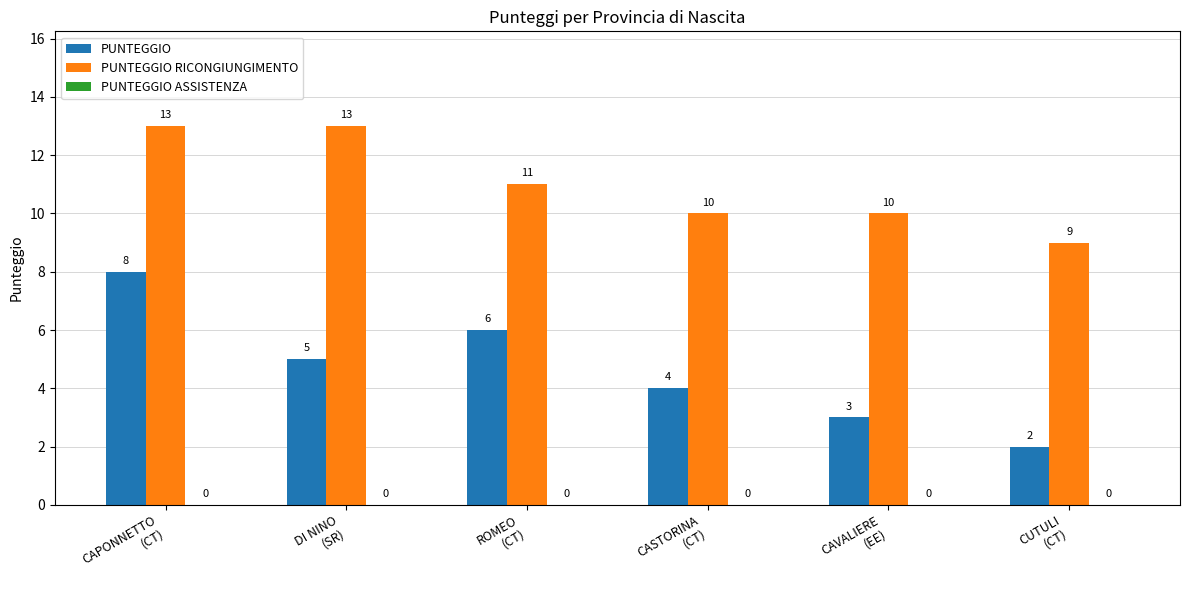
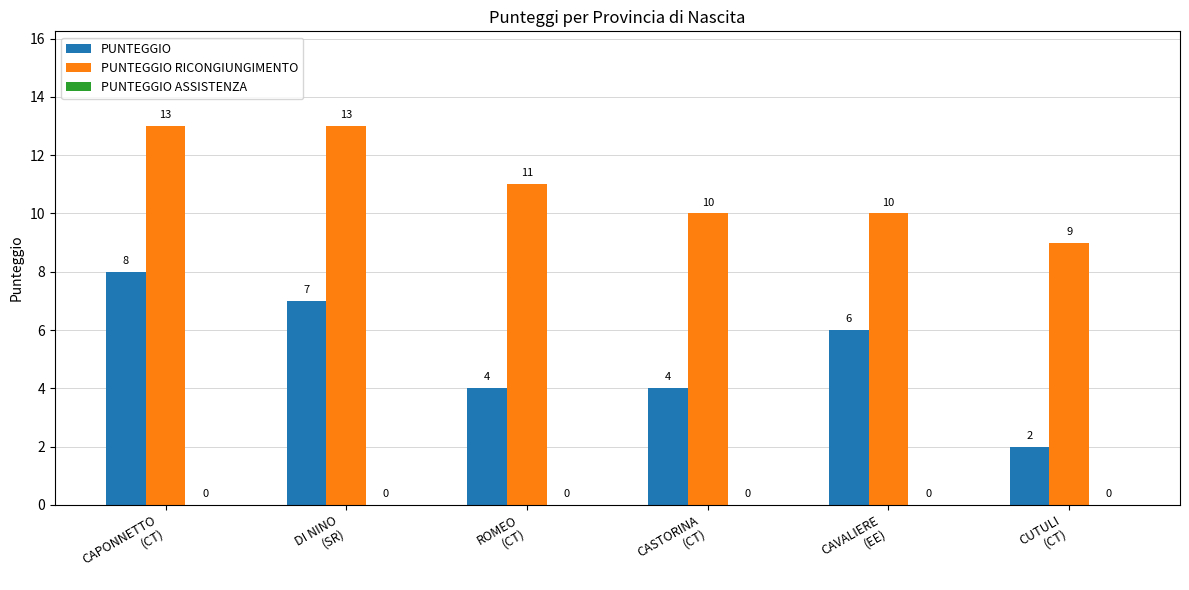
  {
    "PUNTEGGIO": {
      "CAPONNETTO (CT)": 8,
-     "DI NINO (SR)": 5,
-     "ROMEO (CT)": 6,
+     "DI NINO (SR)": 7,
+     "ROMEO (CT)": 4,
      "CASTORINA (CT)": 4,
-     "CAVALIERE (EE)": 3,
+     "CAVALIERE (EE)": 6,
      "CUTULI (CT)": 2
    },
    "PUNTEGGIO RICONGIUNGIMENTO": {
      "CAPONNETTO (CT)": 13,
      "DI NINO (SR)": 13,
      "ROMEO (CT)": 11,
      "CASTORINA (CT)": 10,
      "CAVALIERE (EE)": 10,
      "CUTULI (CT)": 9
    },
    "PUNTEGGIO ASSISTENZA": {
      "CAPONNETTO (CT)": 0,
      "DI NINO (SR)": 0,
      "ROMEO (CT)": 0,
      "CASTORINA (CT)": 0,
      "CAVALIERE (EE)": 0,
      "CUTULI (CT)": 0
    }
  }
